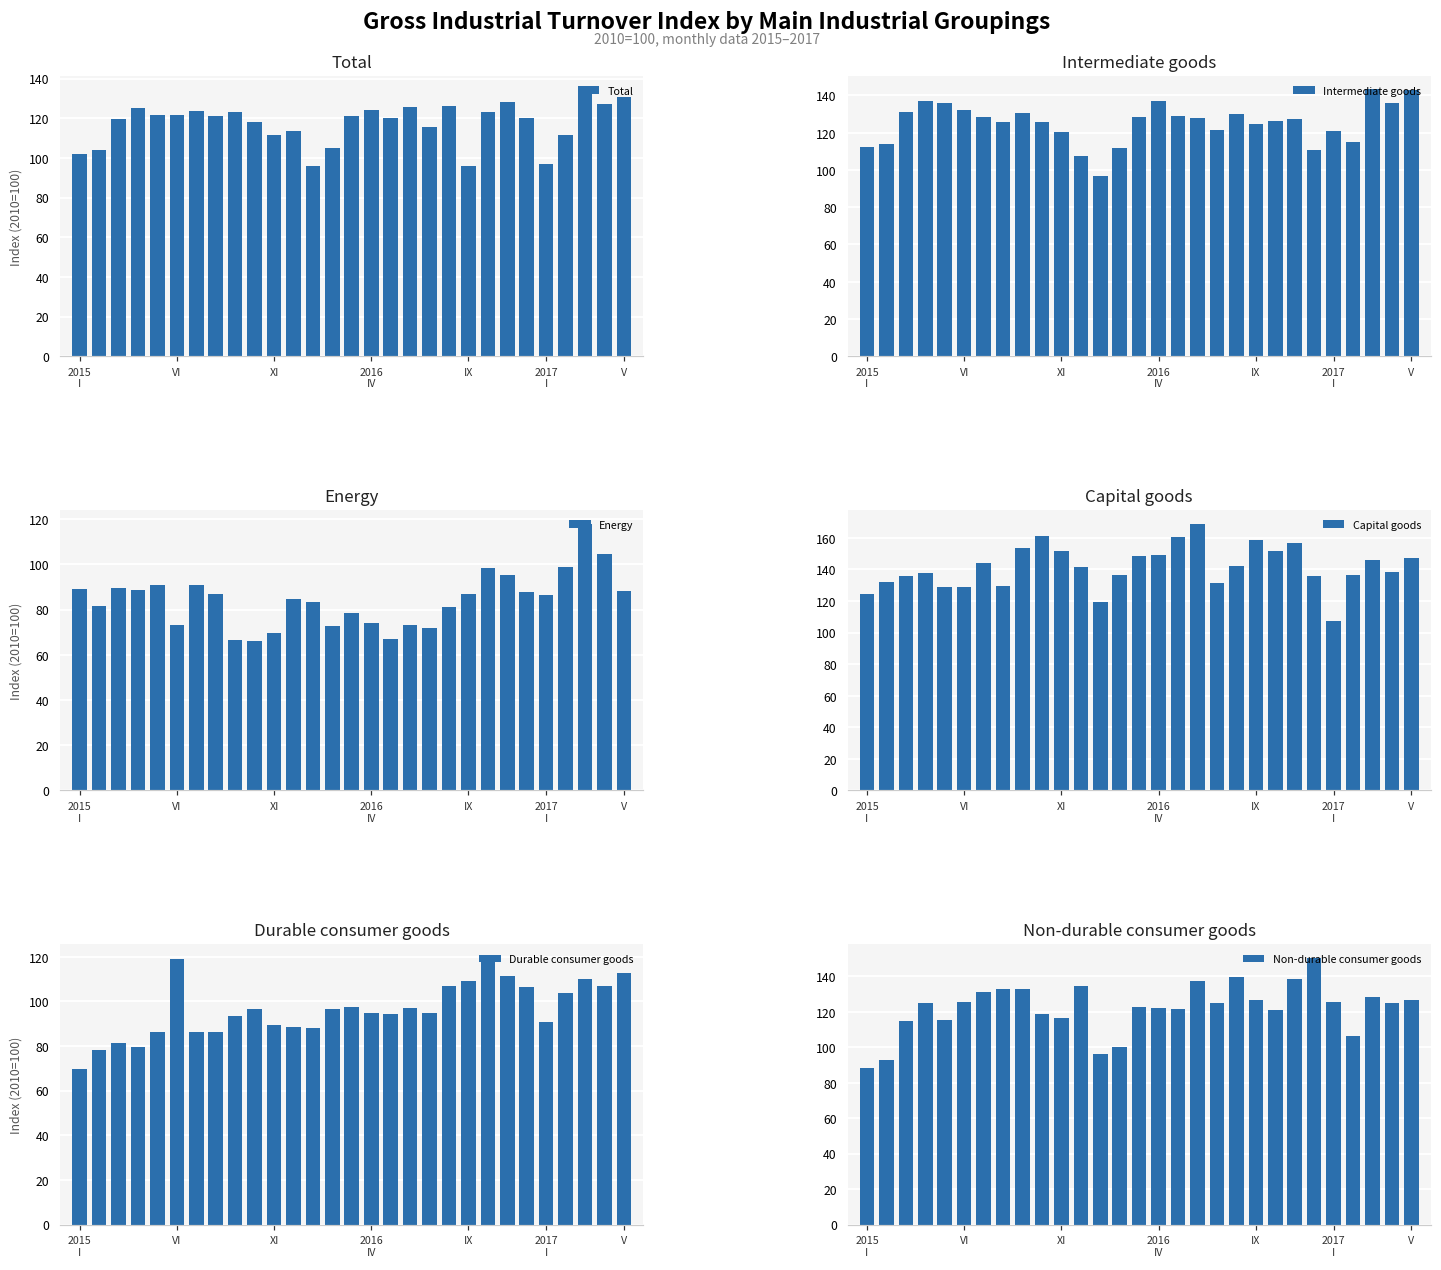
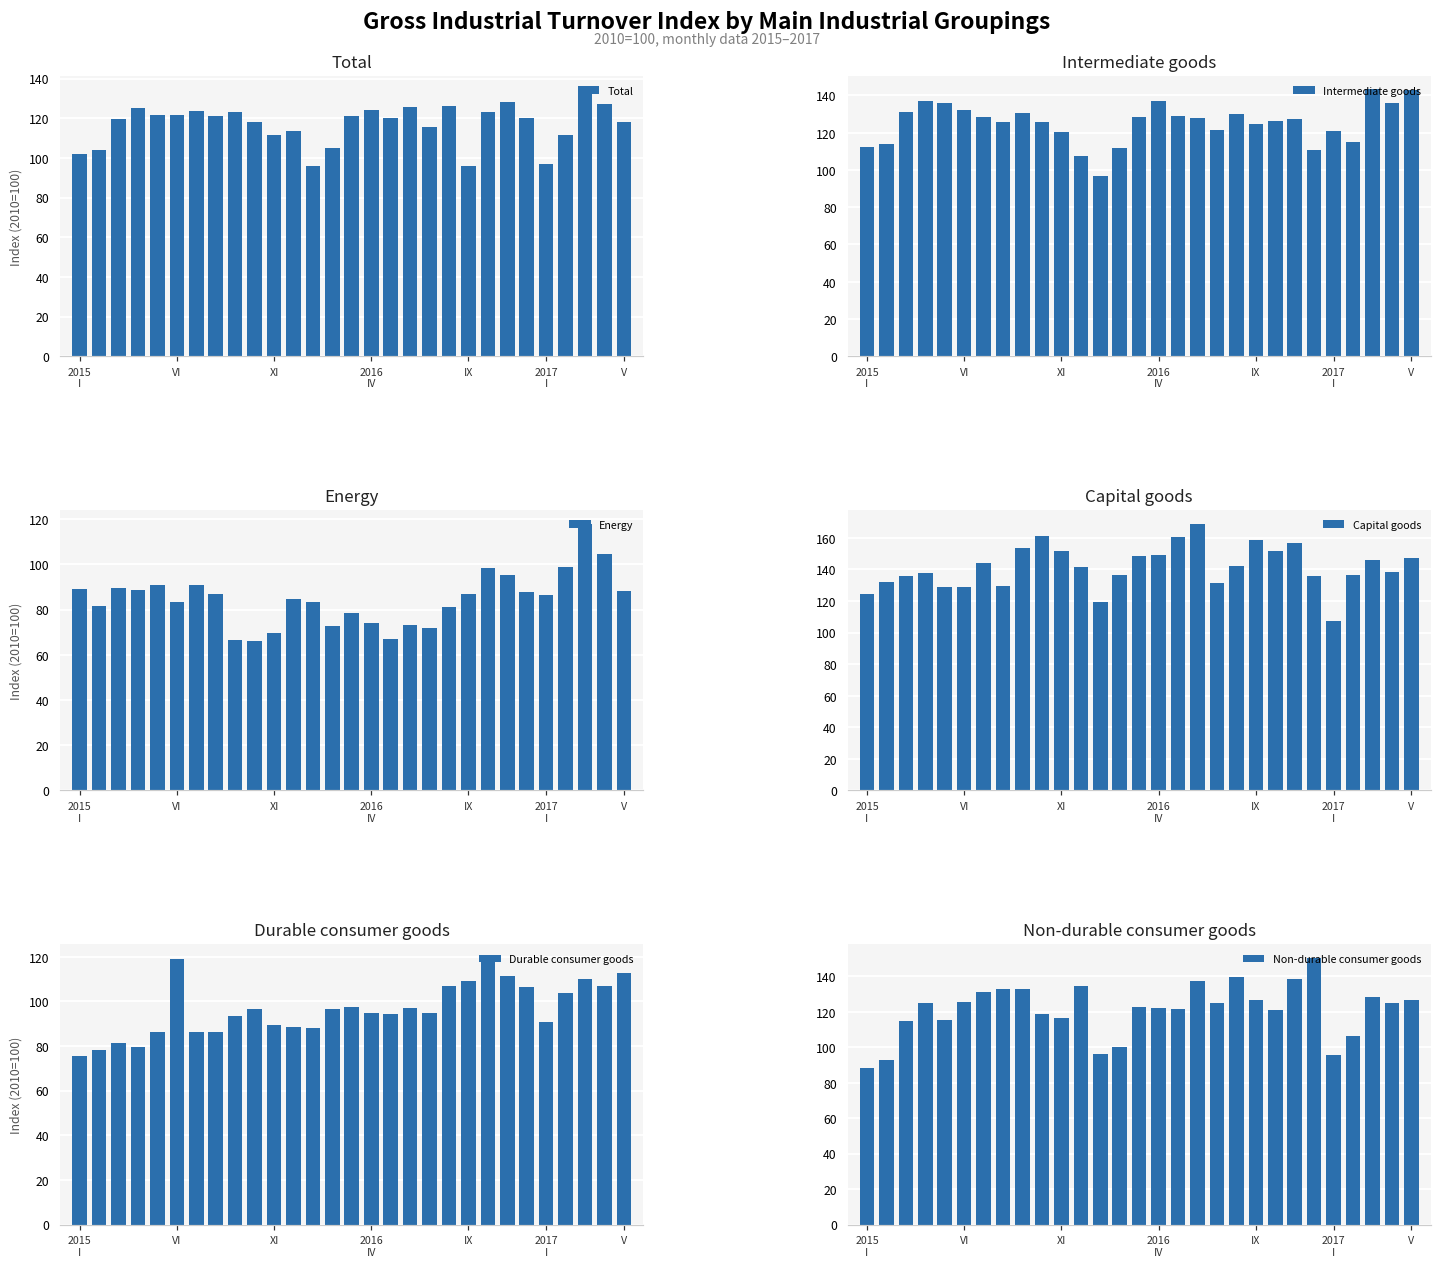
  {
    "Total": {
      "2015 I": 102,
      "VI": 122,
      "XI": 111,
      "2016 IV": 124,
      "IX": 96,
      "2017 I": 97,
-     "V": 131
+     "V": 118
    },
    "Intermediate goods": {
      "2015 I": 113,
      "VI": 132,
      "XI": 120,
      "2016 IV": 137,
      "IX": 125,
      "2017 I": 121,
      "V": 143
    },
    "Energy": {
      "2015 I": 89,
-     "VI": 73,
+     "VI": 83,
      "XI": 70,
      "2016 IV": 74,
      "IX": 87,
      "2017 I": 87,
      "V": 88
    },
    "Capital goods": {
      "2015 I": 124,
      "VI": 129,
      "XI": 151,
      "2016 IV": 149,
      "IX": 159,
      "2017 I": 107,
      "V": 147
    },
    "Durable consumer goods": {
-     "2015 I": 70,
+     "2015 I": 76,
      "VI": 119,
      "XI": 90,
      "2016 IV": 95,
      "IX": 109,
      "2017 I": 91,
      "V": 113
    },
    "Non-durable consumer goods": {
      "2015 I": 88,
      "VI": 125,
      "XI": 116,
      "2016 IV": 122,
      "IX": 126,
-     "2017 I": 125,
+     "2017 I": 96,
      "V": 127
    }
  }
